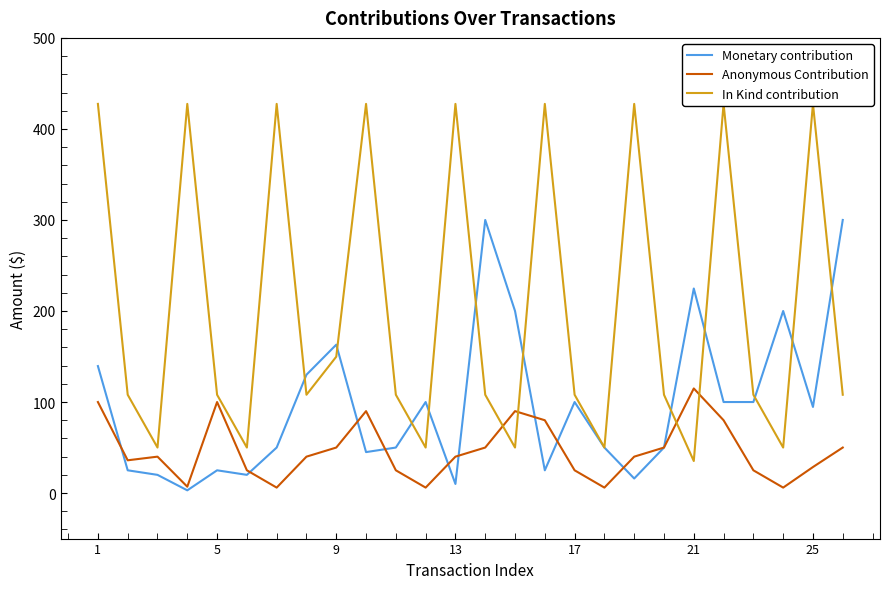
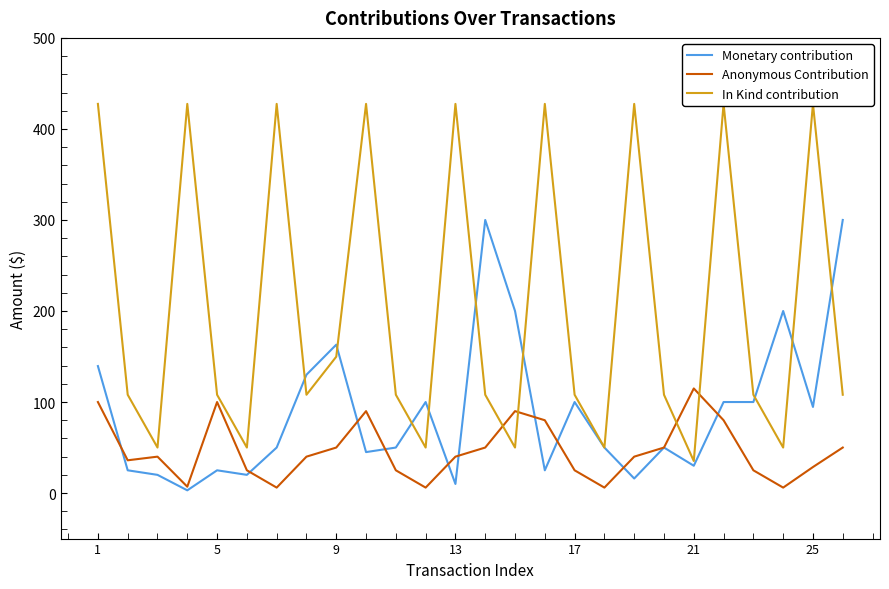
  {
    "Monetary contribution": {
      "1": 140,
      "5": 30,
      "9": 160,
      "13": 10,
      "17": 100,
-     "21": 220,
+     "21": 30,
      "25": 90
    },
    "Anonymous Contribution": {
      "1": 100,
      "5": 100,
      "9": 50,
      "13": 40,
      "17": 30,
      "21": 110,
      "25": 30
    },
    "In Kind contribution": {
      "1": 430,
      "5": 110,
      "9": 150,
      "13": 430,
      "17": 110,
      "21": 40
    }
  }
